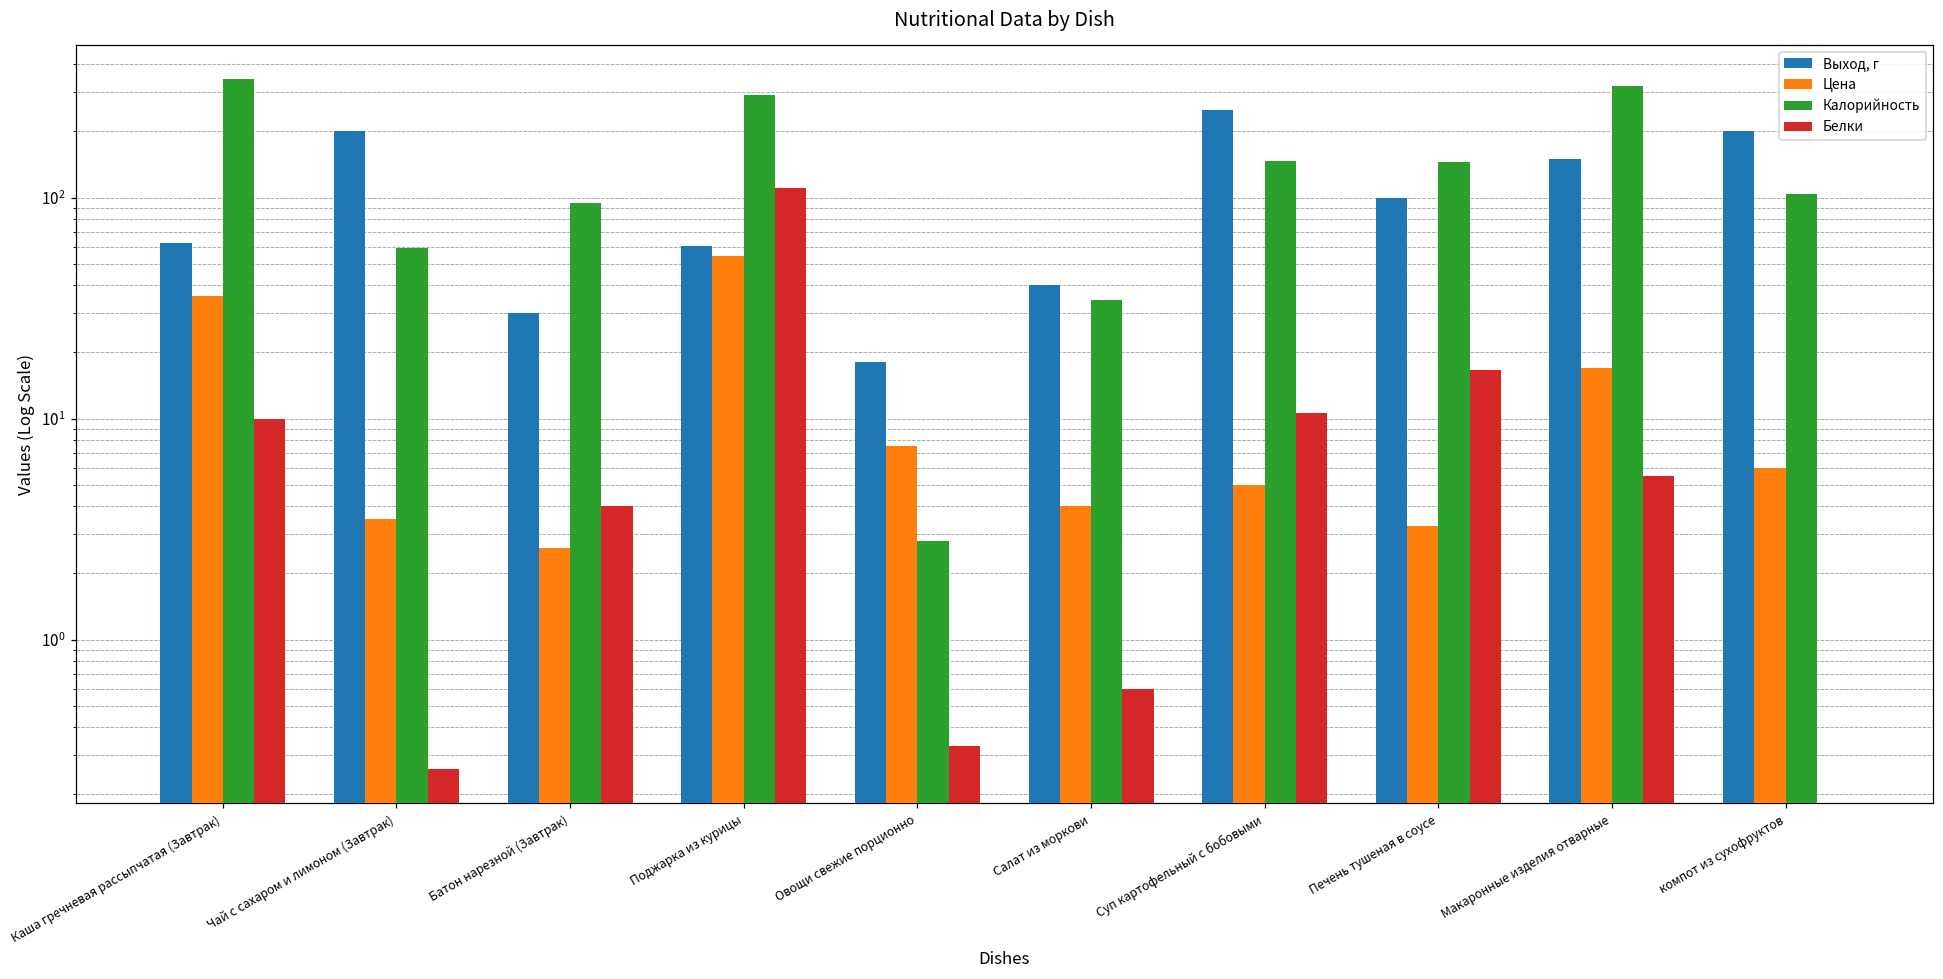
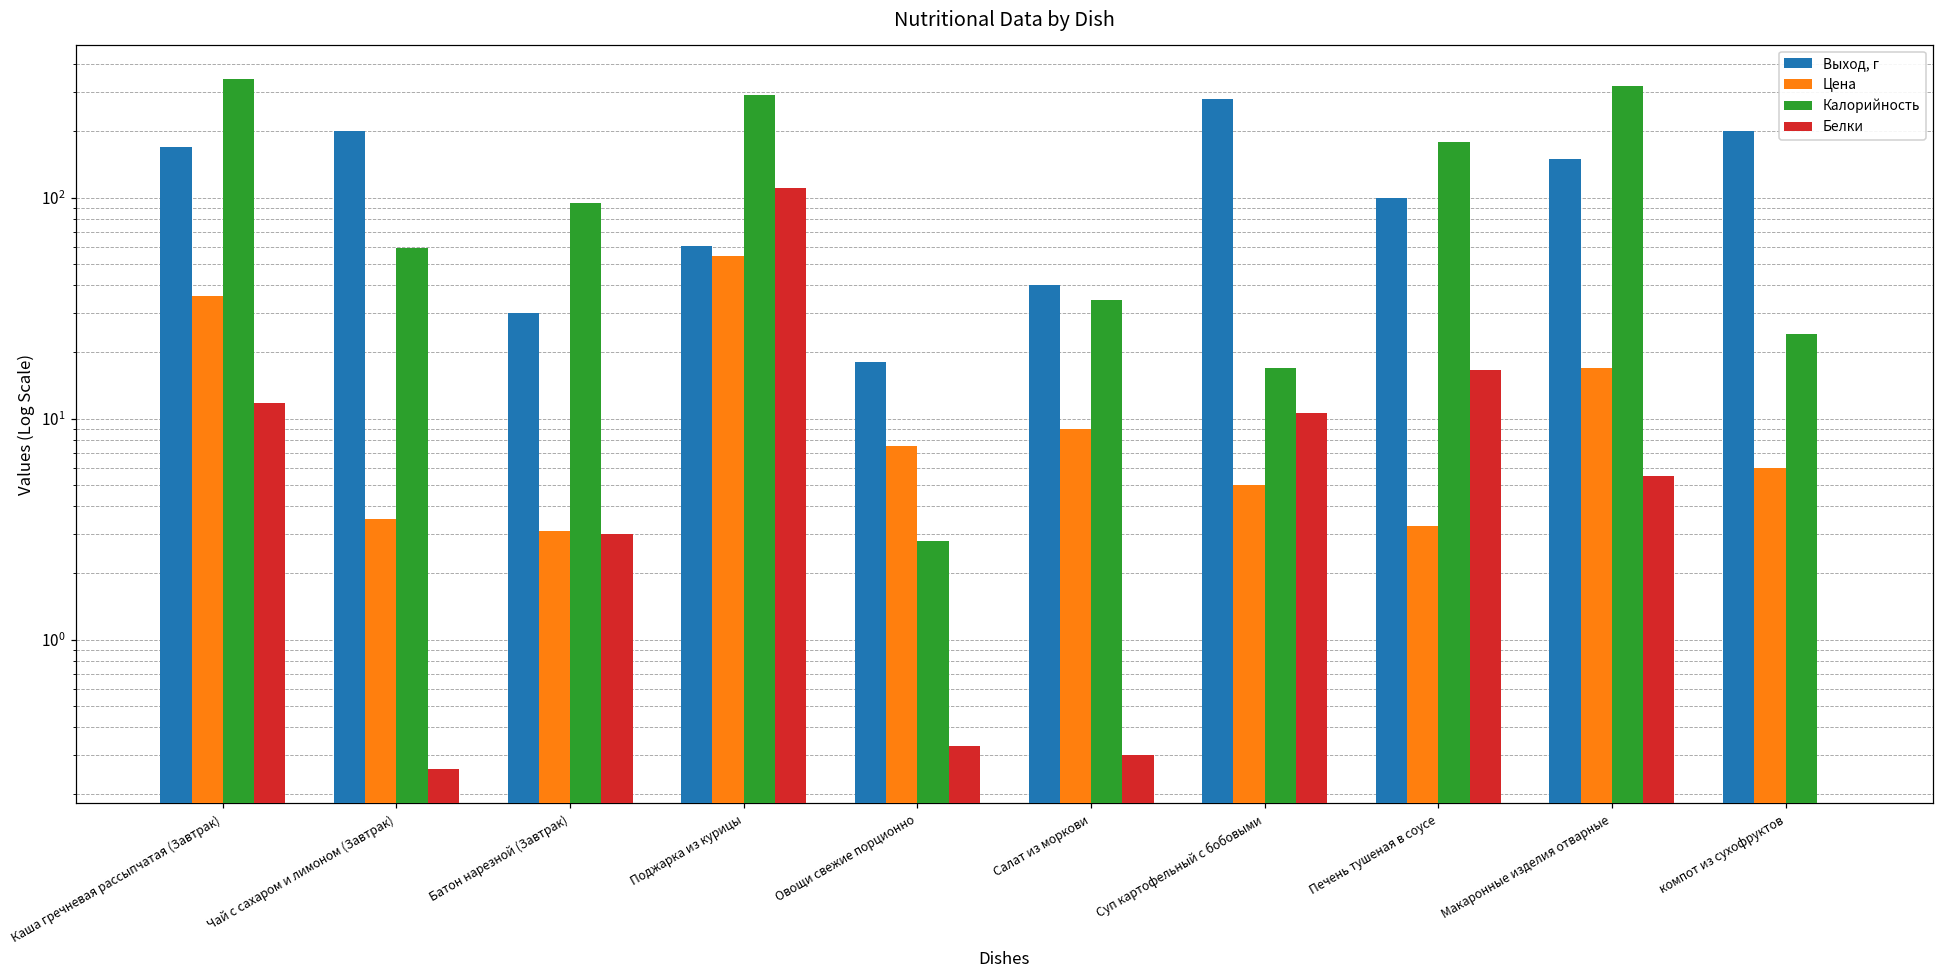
  {
    "Выход, г": {
-     "Каша гречневая рассыпчатая (Завтрак)": 62,
+     "Каша гречневая рассыпчатая (Завтрак)": 170,
      "Чай с сахаром и лимоном (Завтрак)": 200,
      "Батон нарезной (Завтрак)": 30,
      "Поджарка из курицы": 60,
      "Овощи свежие порционно": 18,
      "Салат из моркови": 40,
-     "Суп картофельный с бобовыми": 250,
+     "Суп картофельный с бобовыми": 280,
      "Печень тушеная в соусе": 100,
      "Макаронные изделия отварные": 150,
      "компот из сухофруктов": 200
    },
    "Цена": {
      "Каша гречневая рассыпчатая (Завтрак)": 36,
      "Чай с сахаром и лимоном (Завтрак)": 3.5,
-     "Батон нарезной (Завтрак)": 2.6,
+     "Батон нарезной (Завтрак)": 3.1,
      "Поджарка из курицы": 54,
      "Овощи свежие порционно": 7.5,
-     "Салат из моркови": 4,
+     "Салат из моркови": 9,
      "Суп картофельный с бобовыми": 5.0,
      "Печень тушеная в соусе": 3.3,
      "Макаронные изделия отварные": 17,
      "компот из сухофруктов": 6.0
    },
    "Калорийность": {
      "Каша гречневая рассыпчатая (Завтрак)": 340,
      "Чай с сахаром и лимоном (Завтрак)": 59,
      "Батон нарезной (Завтрак)": 90,
      "Поджарка из курицы": 290,
      "Овощи свежие порционно": 2.8,
      "Салат из моркови": 34,
-     "Суп картофельный с бобовыми": 150,
-     "Печень тушеная в соусе": 140,
+     "Суп картофельный с бобовыми": 17,
+     "Печень тушеная в соусе": 180,
      "Макаронные изделия отварные": 320,
-     "компот из сухофруктов": 100
+     "компот из сухофруктов": 24
    },
    "Белки": {
-     "Каша гречневая рассыпчатая (Завтрак)": 10,
+     "Каша гречневая рассыпчатая (Завтрак)": 12,
      "Чай с сахаром и лимоном (Завтрак)": 0.26,
-     "Батон нарезной (Завтрак)": 4,
+     "Батон нарезной (Завтрак)": 3,
      "Поджарка из курицы": 110,
      "Овощи свежие порционно": 0.33,
-     "Салат из моркови": 0.6,
+     "Салат из моркови": 0.3,
      "Суп картофельный с бобовыми": 11,
      "Печень тушеная в соусе": 17,
      "Макаронные изделия отварные": 5.5
    }
  }
